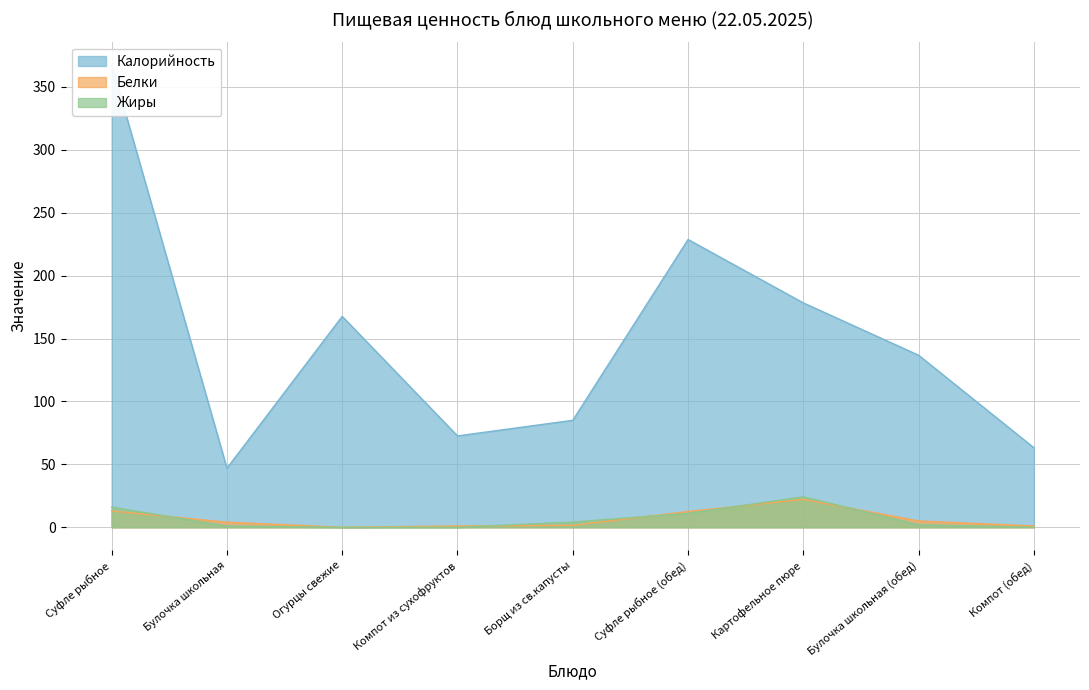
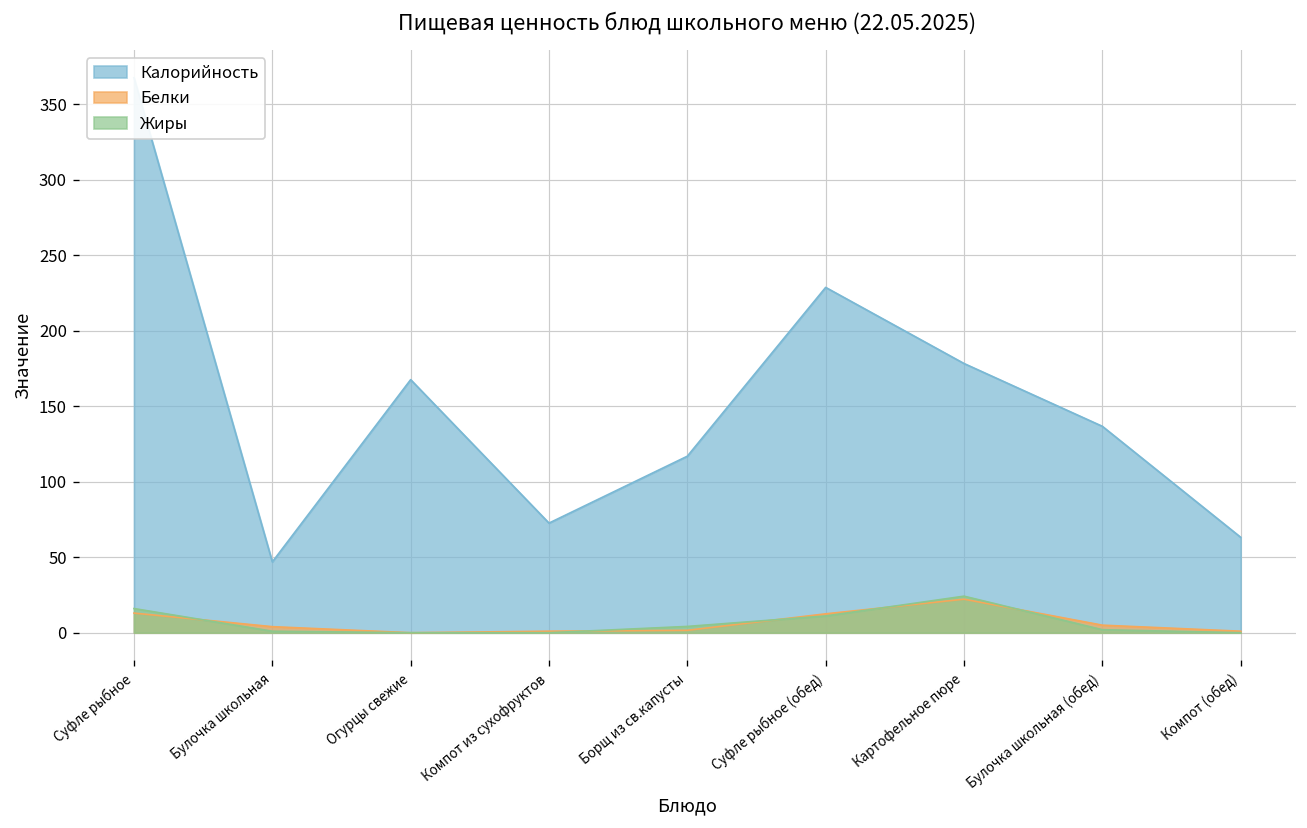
  {
    "Калорийность": {
      "Булочка школьная": 47,
      "Огурцы свежие": 168,
      "Компот из сухофруктов": 73,
-     "Борщ из св.капусты": 85,
+     "Борщ из св.капусты": 117,
      "Суфле рыбное (обед)": 229,
      "Картофельное пюре": 178,
      "Булочка школьная (обед)": 137,
      "Компот (обед)": 63
    },
    "Белки": {
      "Суфле рыбное": 13,
      "Булочка школьная": 4,
      "Борщ из св.капусты": 2,
      "Булочка школьная (обед)": 5
    },
    "Жиры": {
      "Суфле рыбное": 16,
      "Булочка школьная": 1,
      "Борщ из св.капусты": 4,
      "Булочка школьная (обед)": 2
    }
  }
